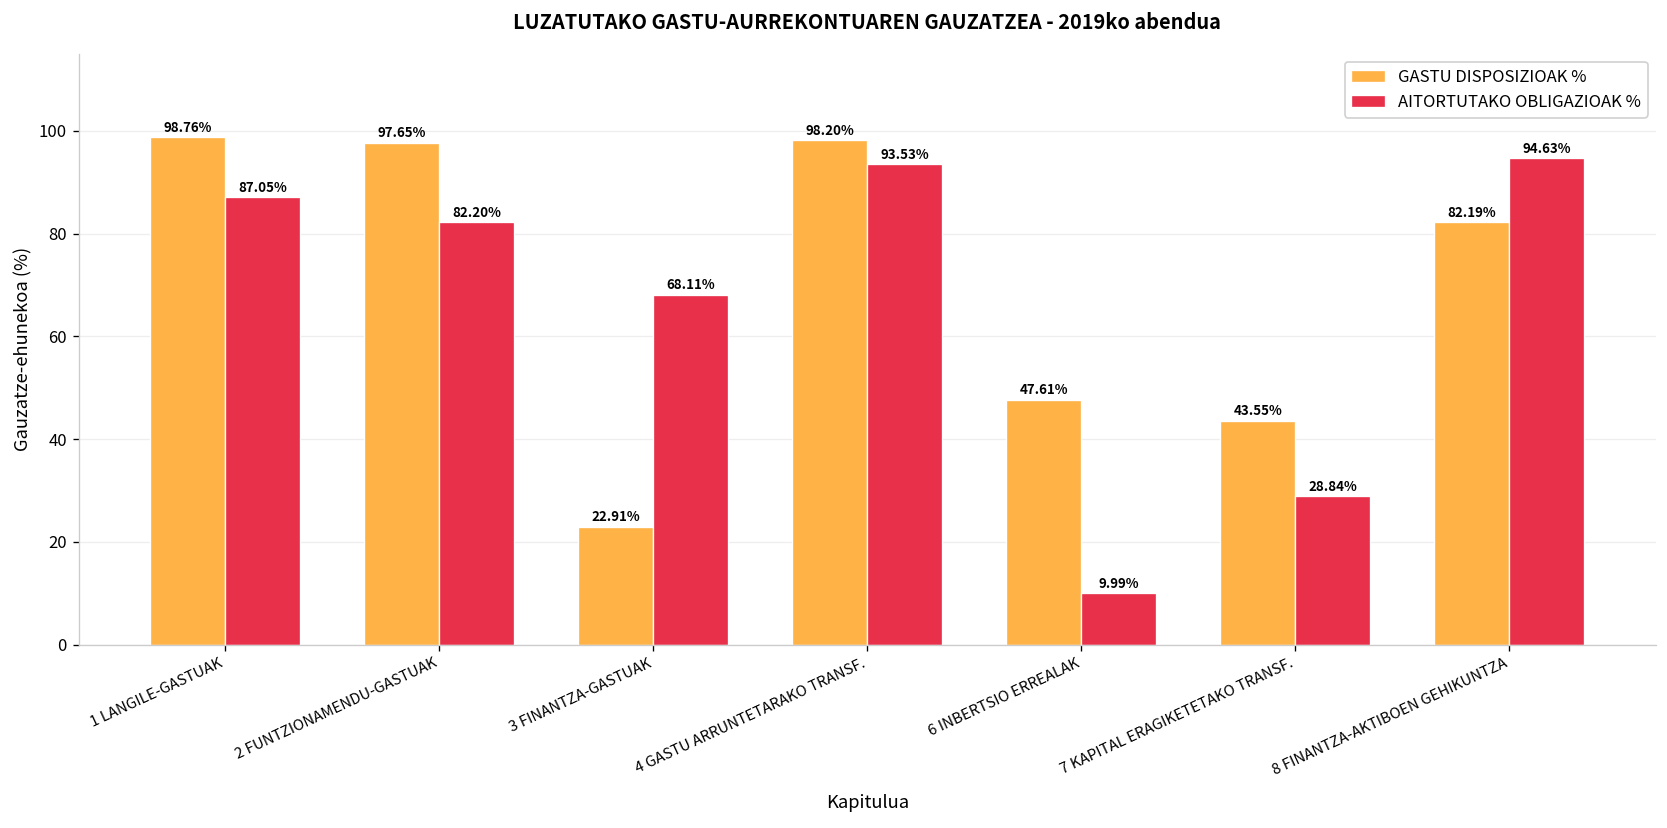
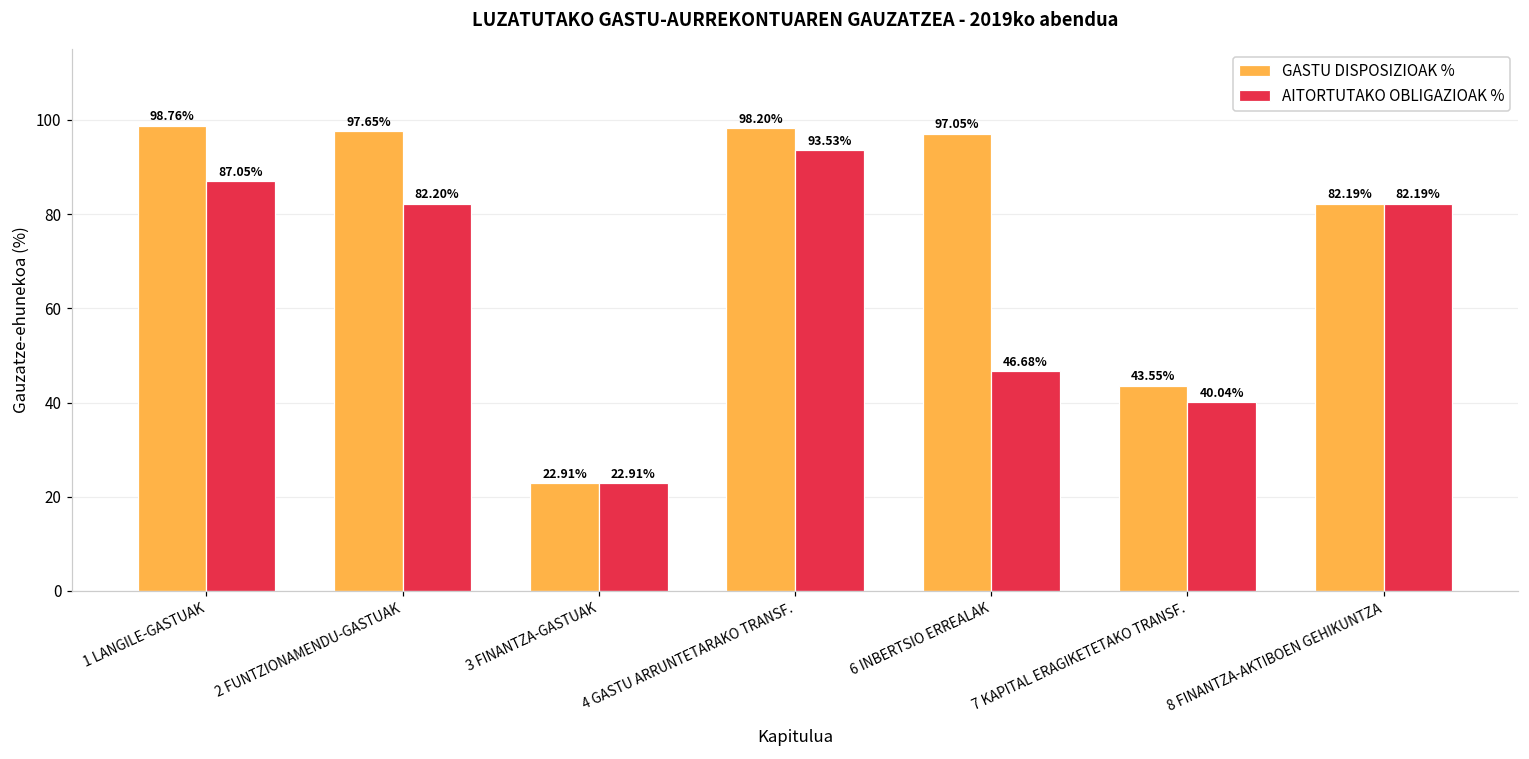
  {
    "GASTU DISPOSIZIOAK %": {
      "1 LANGILE-GASTUAK": "98.76%",
      "2 FUNTZIONAMENDU-GASTUAK": "97.65%",
      "3 FINANTZA-GASTUAK": "22.91%",
      "4 GASTU ARRUNTETARAKO TRANSF.": "98.20%",
-     "6 INBERTSIO ERREALAK": "47.61%",
+     "6 INBERTSIO ERREALAK": "97.05%",
      "7 KAPITAL ERAGIKETETAKO TRANSF.": "43.55%",
      "8 FINANTZA-AKTIBOEN GEHIKUNTZA": "82.19%"
    },
    "AITORTUTAKO OBLIGAZIOAK %": {
      "1 LANGILE-GASTUAK": "87.05%",
      "2 FUNTZIONAMENDU-GASTUAK": "82.20%",
-     "3 FINANTZA-GASTUAK": "68.11%",
+     "3 FINANTZA-GASTUAK": "22.91%",
      "4 GASTU ARRUNTETARAKO TRANSF.": "93.53%",
-     "6 INBERTSIO ERREALAK": "9.99%",
-     "7 KAPITAL ERAGIKETETAKO TRANSF.": "28.84%",
-     "8 FINANTZA-AKTIBOEN GEHIKUNTZA": "94.63%"
+     "6 INBERTSIO ERREALAK": "46.68%",
+     "7 KAPITAL ERAGIKETETAKO TRANSF.": "40.04%",
+     "8 FINANTZA-AKTIBOEN GEHIKUNTZA": "82.19%"
    }
  }
